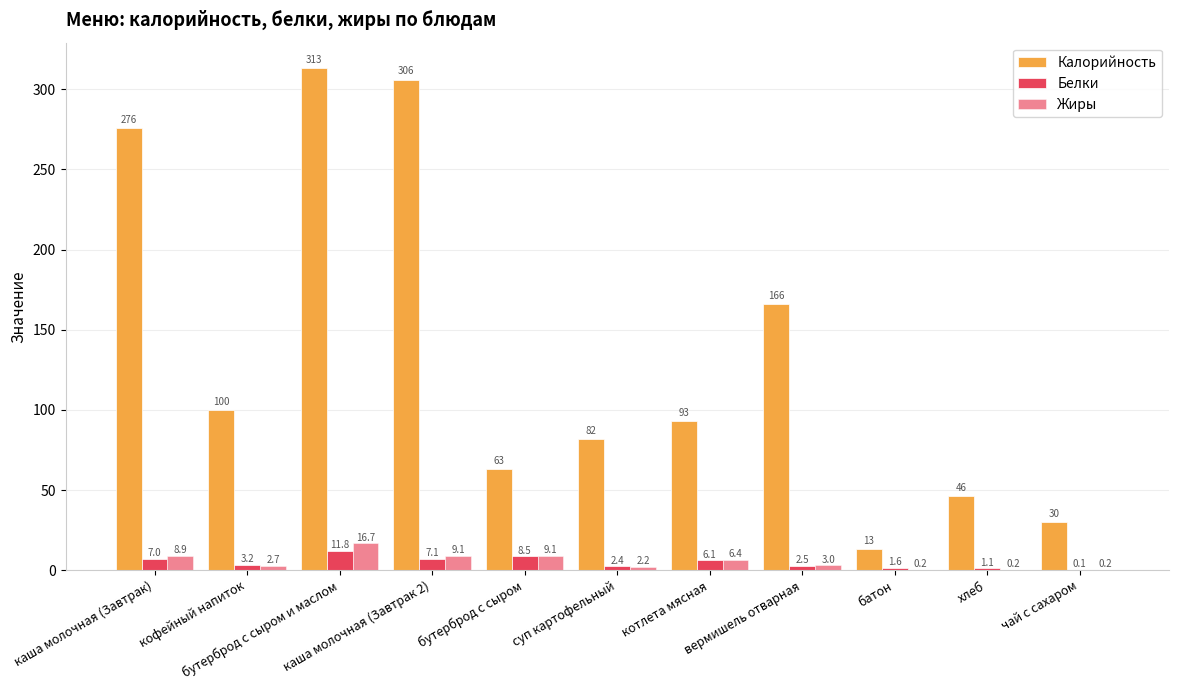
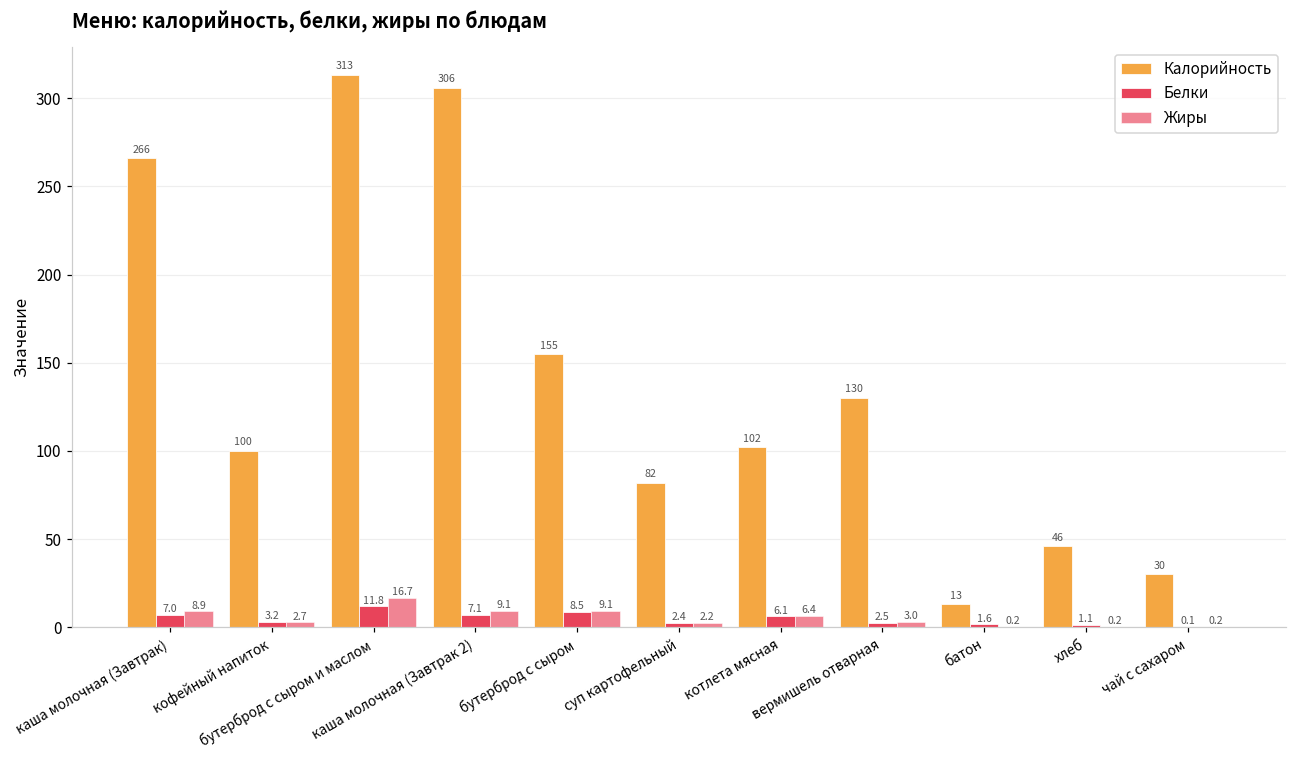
  {
    "Калорийность": {
-     "каша молочная (Завтрак)": 276,
+     "каша молочная (Завтрак)": 266,
      "кофейный напиток": 100,
      "бутерброд с сыром и маслом": 313,
      "каша молочная (Завтрак 2)": 306,
-     "бутерброд с сыром": 63,
+     "бутерброд с сыром": 155,
      "суп картофельный": 82,
-     "котлета мясная": 93,
-     "вермишель отварная": 166,
+     "котлета мясная": 102,
+     "вермишель отварная": 130,
      "батон": 13,
      "хлеб": 46,
      "чай с сахаром": 30
    }
  }
